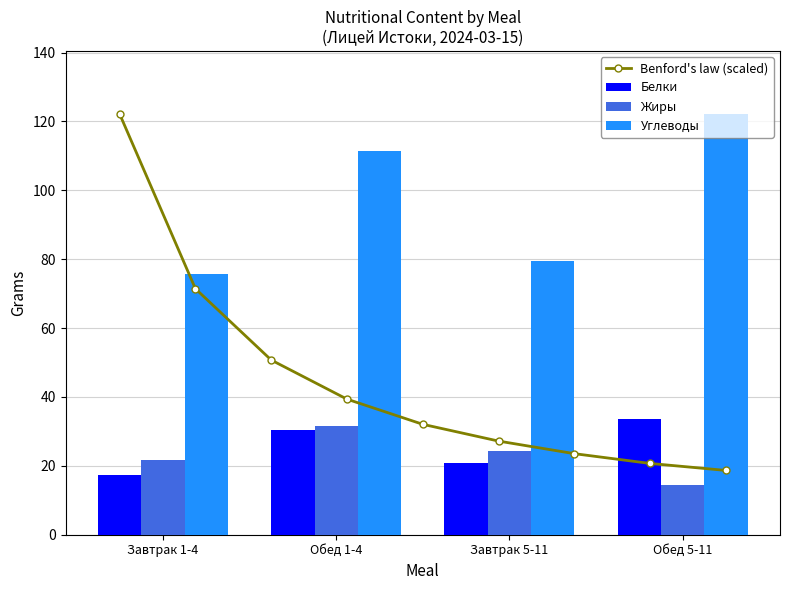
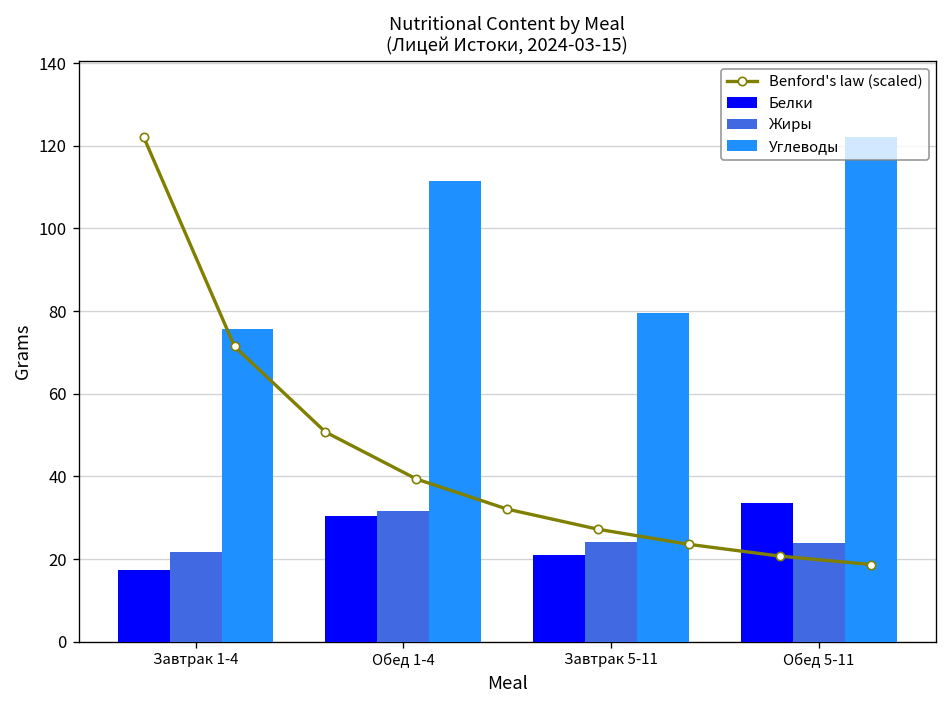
  {
    "Белки": {
      "Завтрак 1-4": 17,
      "Обед 1-4": 30,
      "Завтрак 5-11": 21,
      "Обед 5-11": 34
    },
    "Жиры": {
      "Завтрак 1-4": 22,
      "Обед 1-4": 32,
      "Завтрак 5-11": 24,
-     "Обед 5-11": 15
+     "Обед 5-11": 24
    },
    "Углеводы": {
      "Завтрак 1-4": 76,
      "Обед 1-4": 112,
      "Завтрак 5-11": 80
    }
  }
